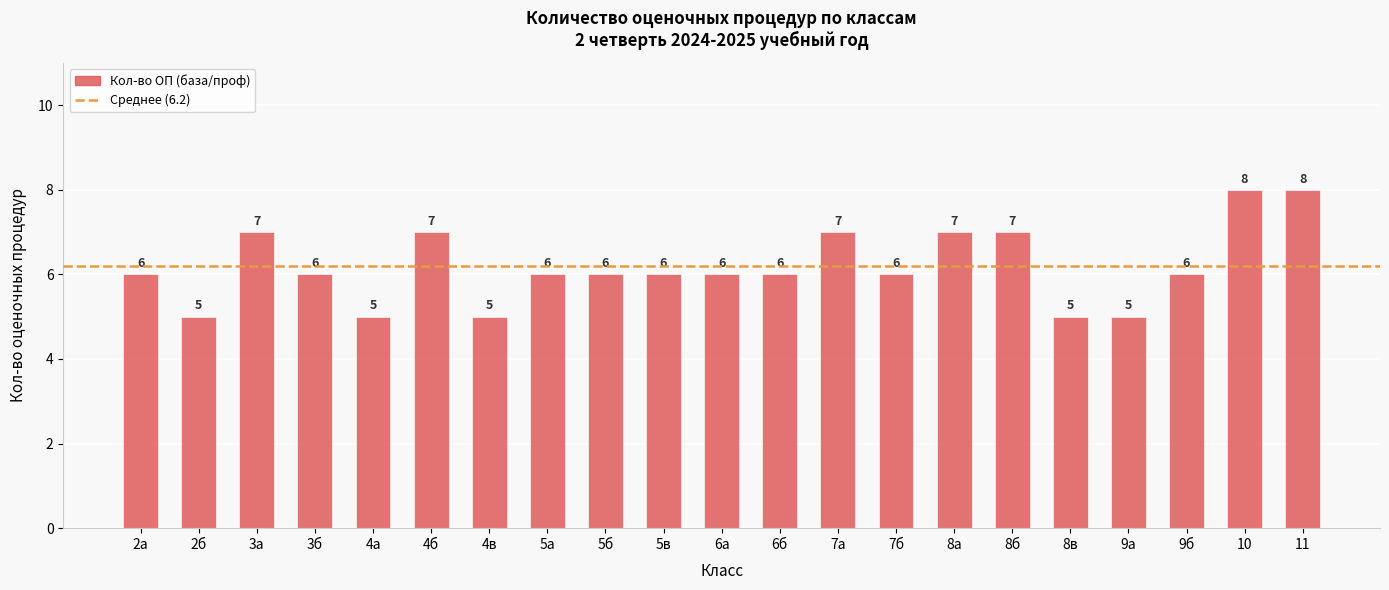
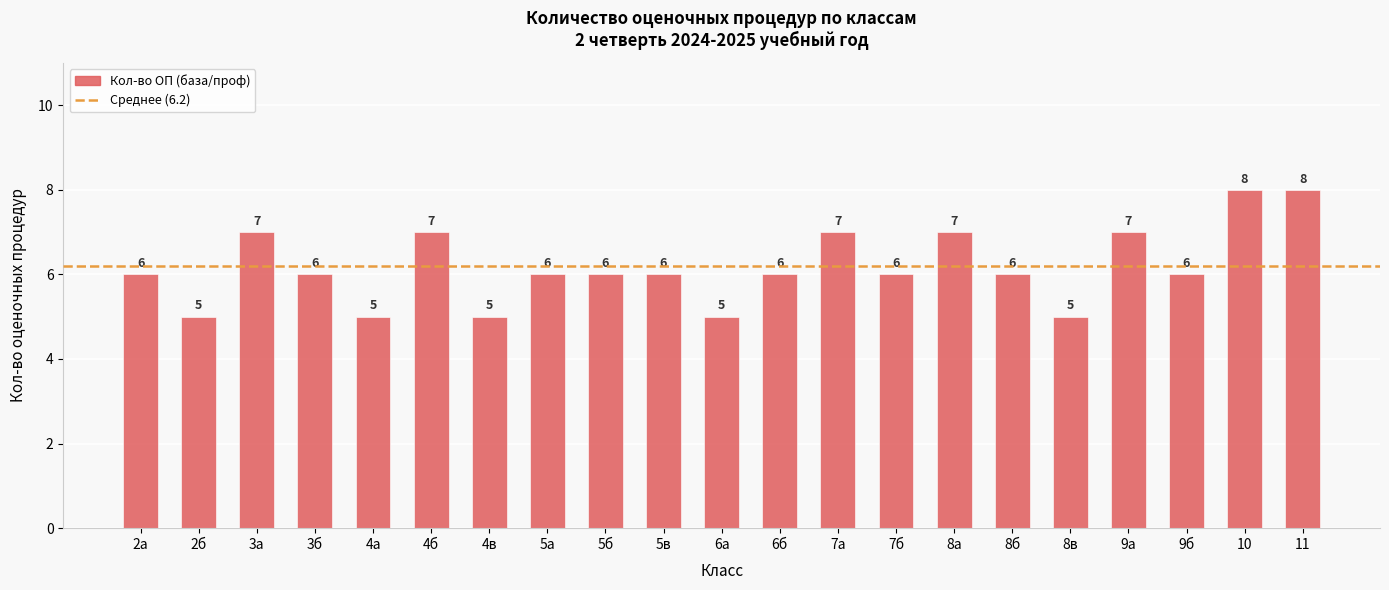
  {
    "2а": 6,
    "2б": 5,
    "3а": 7,
    "3б": 6,
    "4а": 5,
    "4б": 7,
    "4в": 5,
    "5а": 6,
    "5б": 6,
    "5в": 6,
-   "6а": 6,
+   "6а": 5,
    "6б": 6,
    "7а": 7,
    "7б": 6,
    "8а": 7,
-   "8б": 7,
+   "8б": 6,
    "8в": 5,
-   "9а": 5,
+   "9а": 7,
    "9б": 6,
    "10": 8,
    "11": 8
  }
